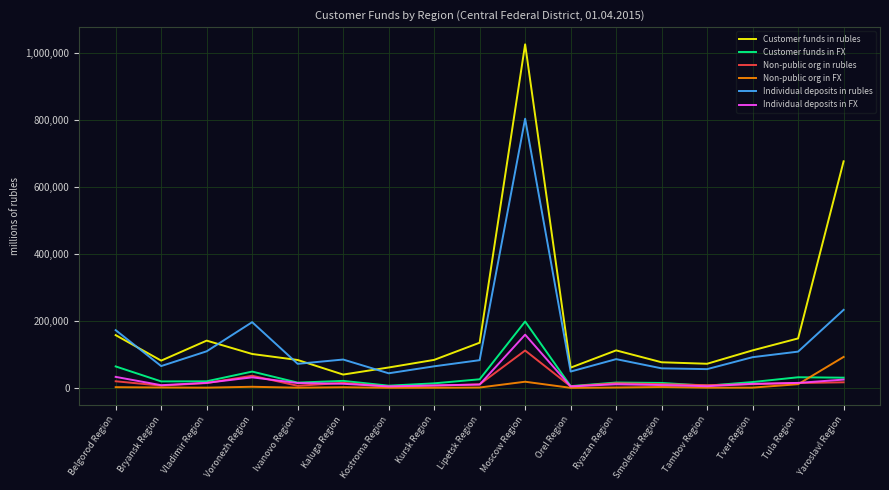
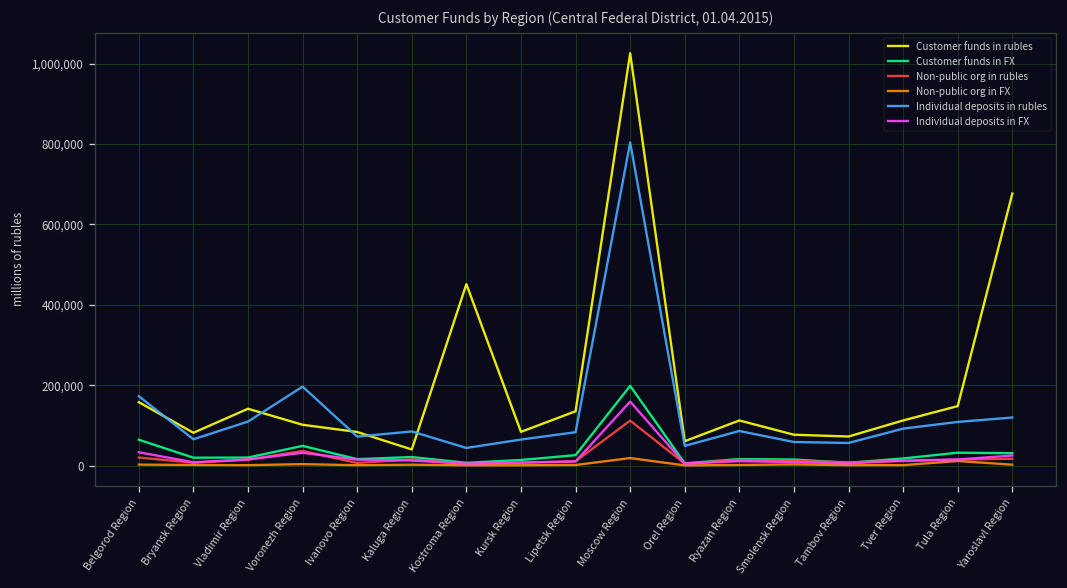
  {
    "Customer funds in rubles": {
      "Belgorod Region": "160,000",
      "Bryansk Region": "80,000",
      "Vladimir Region": "140,000",
      "Voronezh Region": "100,000",
      "Ivanovo Region": "80,000",
      "Kaluga Region": "40,000",
-     "Kostroma Region": "60,000",
+     "Kostroma Region": "450,000",
      "Kursk Region": "80,000",
      "Lipetsk Region": "140,000",
      "Moscow Region": "1,030,000",
      "Orel Region": "60,000",
      "Ryazan Region": "110,000",
      "Smolensk Region": "80,000",
      "Tambov Region": "70,000",
      "Tver Region": "110,000",
      "Tula Region": "150,000",
      "Yaroslavl Region": "680,000"
    },
    "Customer funds in FX": {
      "Belgorod Region": "60,000",
      "Bryansk Region": "20,000",
      "Voronezh Region": "50,000",
      "Lipetsk Region": "30,000",
      "Moscow Region": "200,000",
      "Tula Region": "30,000"
    },
    "Non-public org in rubles": {
      "Belgorod Region": "20,000",
      "Moscow Region": "110,000",
      "Yaroslavl Region": "20,000"
    },
    "Non-public org in FX": {
      "Belgorod Region": "0",
      "Vladimir Region": "0",
      "Voronezh Region": "0",
      "Kaluga Region": "0",
      "Lipetsk Region": "0",
      "Moscow Region": "20,000",
      "Ryazan Region": "0",
      "Tver Region": "0",
-     "Yaroslavl Region": "90,000"
+     "Yaroslavl Region": "0"
    },
    "Individual deposits in rubles": {
      "Belgorod Region": "170,000",
      "Bryansk Region": "70,000",
      "Vladimir Region": "110,000",
      "Voronezh Region": "200,000",
      "Ivanovo Region": "70,000",
      "Kaluga Region": "80,000",
      "Kostroma Region": "40,000",
      "Kursk Region": "60,000",
      "Lipetsk Region": "80,000",
      "Moscow Region": "800,000",
      "Orel Region": "50,000",
      "Ryazan Region": "90,000",
      "Smolensk Region": "60,000",
      "Tambov Region": "60,000",
      "Tver Region": "90,000",
      "Tula Region": "110,000",
-     "Yaroslavl Region": "230,000"
+     "Yaroslavl Region": "120,000"
    },
    "Individual deposits in FX": {
      "Belgorod Region": "30,000",
      "Moscow Region": "160,000"
    }
  }
